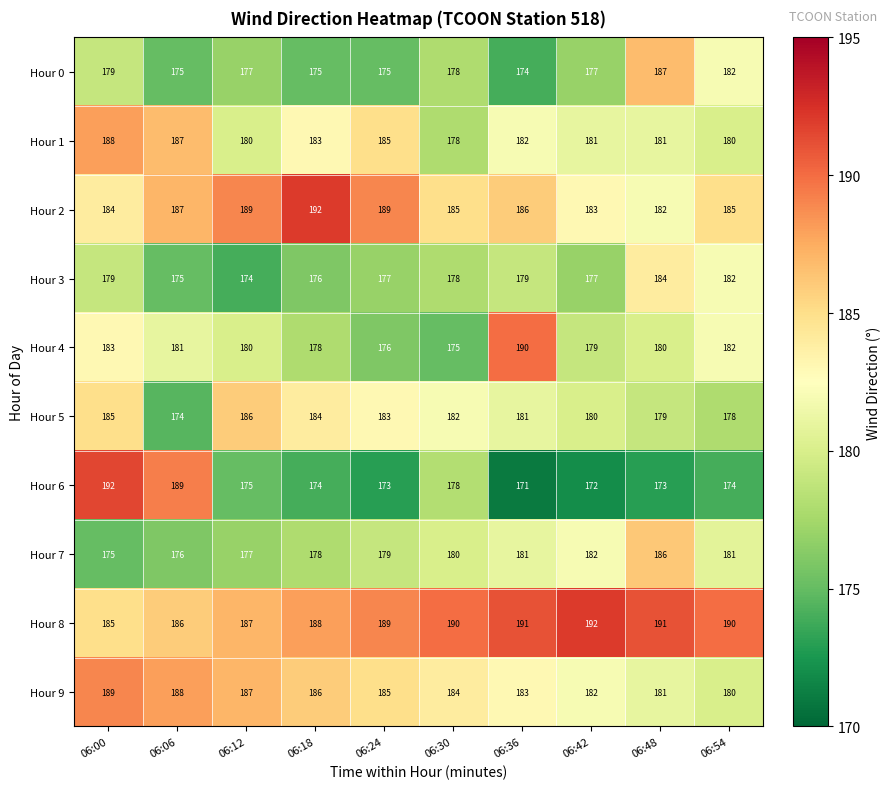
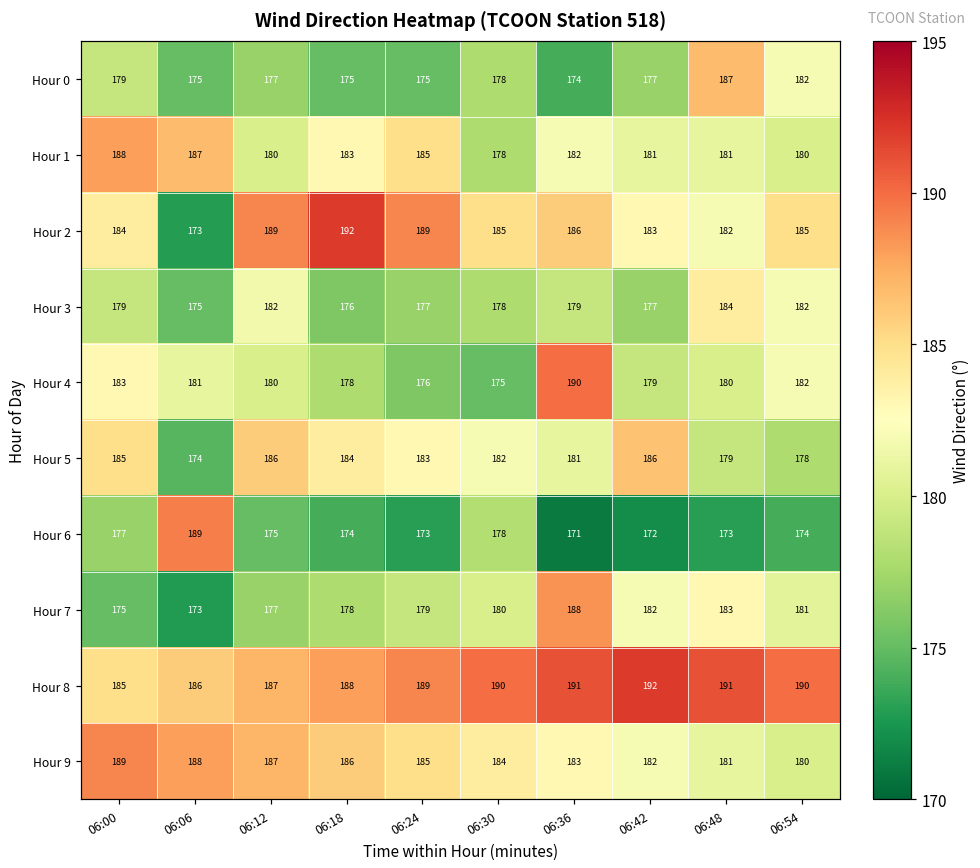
  {
    "Hour 0": {
      "06:00": 179,
      "06:06": 175,
      "06:12": 177,
      "06:18": 175,
      "06:24": 175,
      "06:30": 178,
      "06:36": 174,
      "06:42": 177,
      "06:48": 187,
      "06:54": 182
    },
    "Hour 1": {
      "06:00": 188,
      "06:06": 187,
      "06:12": 180,
      "06:18": 183,
      "06:24": 185,
      "06:30": 178,
      "06:36": 182,
      "06:42": 181,
      "06:48": 181,
      "06:54": 180
    },
    "Hour 2": {
      "06:00": 184,
-     "06:06": 187,
+     "06:06": 173,
      "06:12": 189,
      "06:18": 192,
      "06:24": 189,
      "06:30": 185,
      "06:36": 186,
      "06:42": 183,
      "06:48": 182,
      "06:54": 185
    },
    "Hour 3": {
      "06:00": 179,
      "06:06": 175,
-     "06:12": 174,
+     "06:12": 182,
      "06:18": 176,
      "06:24": 177,
      "06:30": 178,
      "06:36": 179,
      "06:42": 177,
      "06:48": 184,
      "06:54": 182
    },
    "Hour 4": {
      "06:00": 183,
      "06:06": 181,
      "06:12": 180,
      "06:18": 178,
      "06:24": 176,
      "06:30": 175,
      "06:36": 190,
      "06:42": 179,
      "06:48": 180,
      "06:54": 182
    },
    "Hour 5": {
      "06:00": 185,
      "06:06": 174,
      "06:12": 186,
      "06:18": 184,
      "06:24": 183,
      "06:30": 182,
      "06:36": 181,
-     "06:42": 180,
+     "06:42": 186,
      "06:48": 179,
      "06:54": 178
    },
    "Hour 6": {
-     "06:00": 192,
+     "06:00": 177,
      "06:06": 189,
      "06:12": 175,
      "06:18": 174,
      "06:24": 173,
      "06:30": 178,
      "06:36": 171,
      "06:42": 172,
      "06:48": 173,
      "06:54": 174
    },
    "Hour 7": {
      "06:00": 175,
-     "06:06": 176,
+     "06:06": 173,
      "06:12": 177,
      "06:18": 178,
      "06:24": 179,
      "06:30": 180,
-     "06:36": 181,
+     "06:36": 188,
      "06:42": 182,
-     "06:48": 186,
+     "06:48": 183,
      "06:54": 181
    },
    "Hour 8": {
      "06:00": 185,
      "06:06": 186,
      "06:12": 187,
      "06:18": 188,
      "06:24": 189,
      "06:30": 190,
      "06:36": 191,
      "06:42": 192,
      "06:48": 191,
      "06:54": 190
    },
    "Hour 9": {
      "06:00": 189,
      "06:06": 188,
      "06:12": 187,
      "06:18": 186,
      "06:24": 185,
      "06:30": 184,
      "06:36": 183,
      "06:42": 182,
      "06:48": 181,
      "06:54": 180
    }
  }
